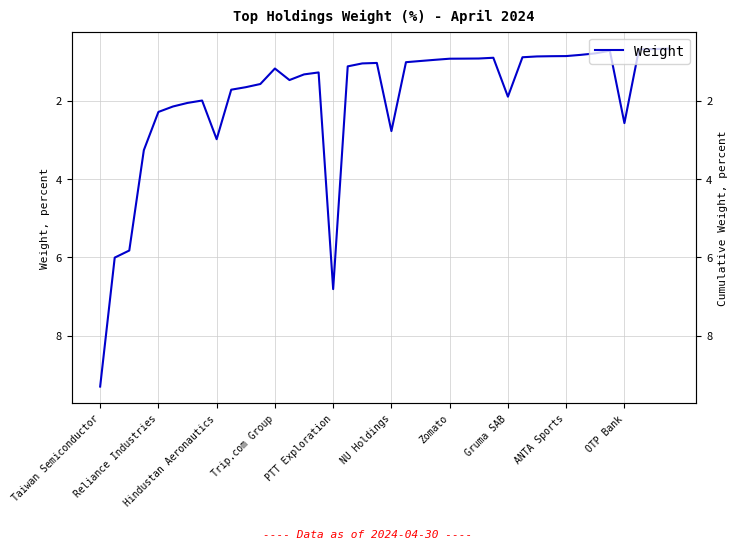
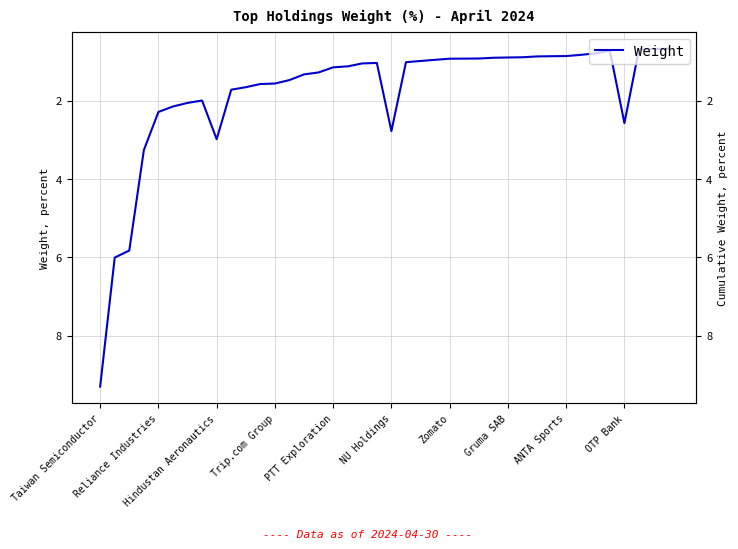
  {
    "Taiwan Semiconductor": 9.3,
    "Reliance Industries": 2.3,
    "Hindustan Aeronautics": 3.0,
-   "Trip.com Group": 1.2,
-   "PTT Exploration": 6.8,
+   "Trip.com Group": 1.6,
+   "PTT Exploration": 1.2,
    "NU Holdings": 2.8,
    "Zomato": 0.9,
-   "Gruma SAB": 1.9,
+   "Gruma SAB": 0.9,
    "ANTA Sports": 0.9,
    "OTP Bank": 2.6
  }
